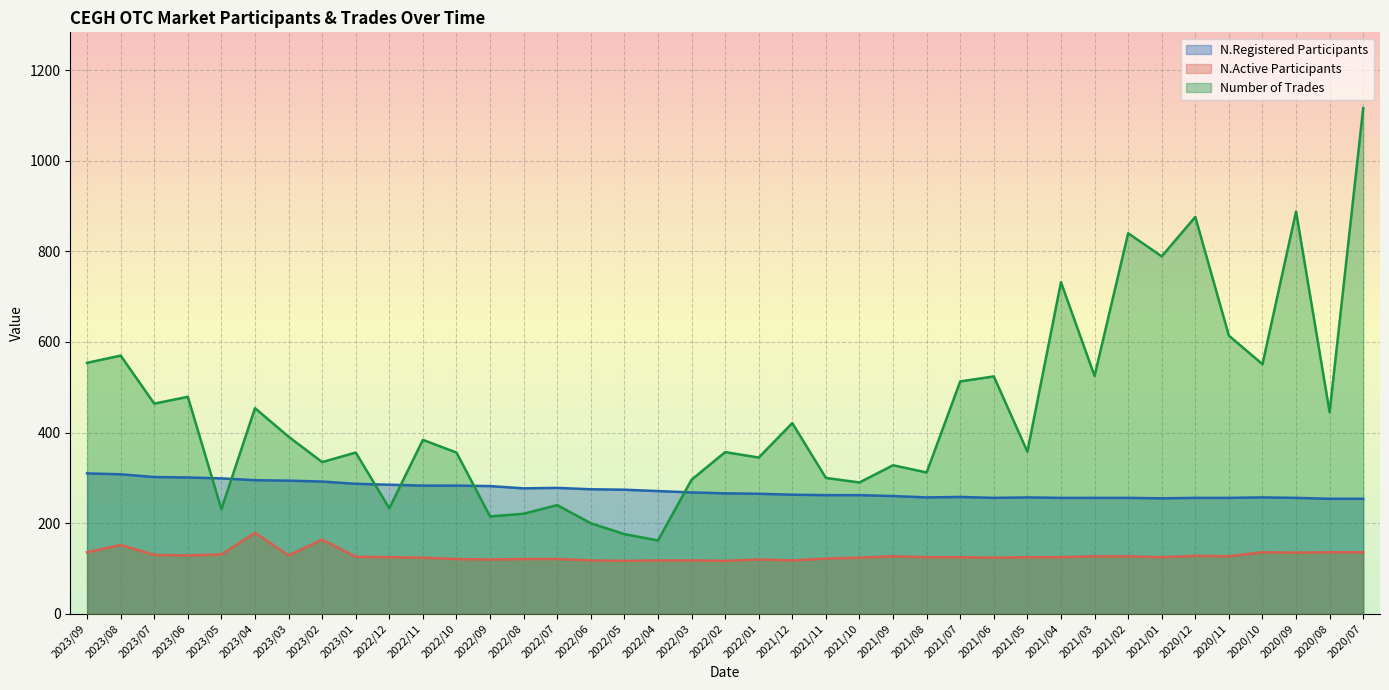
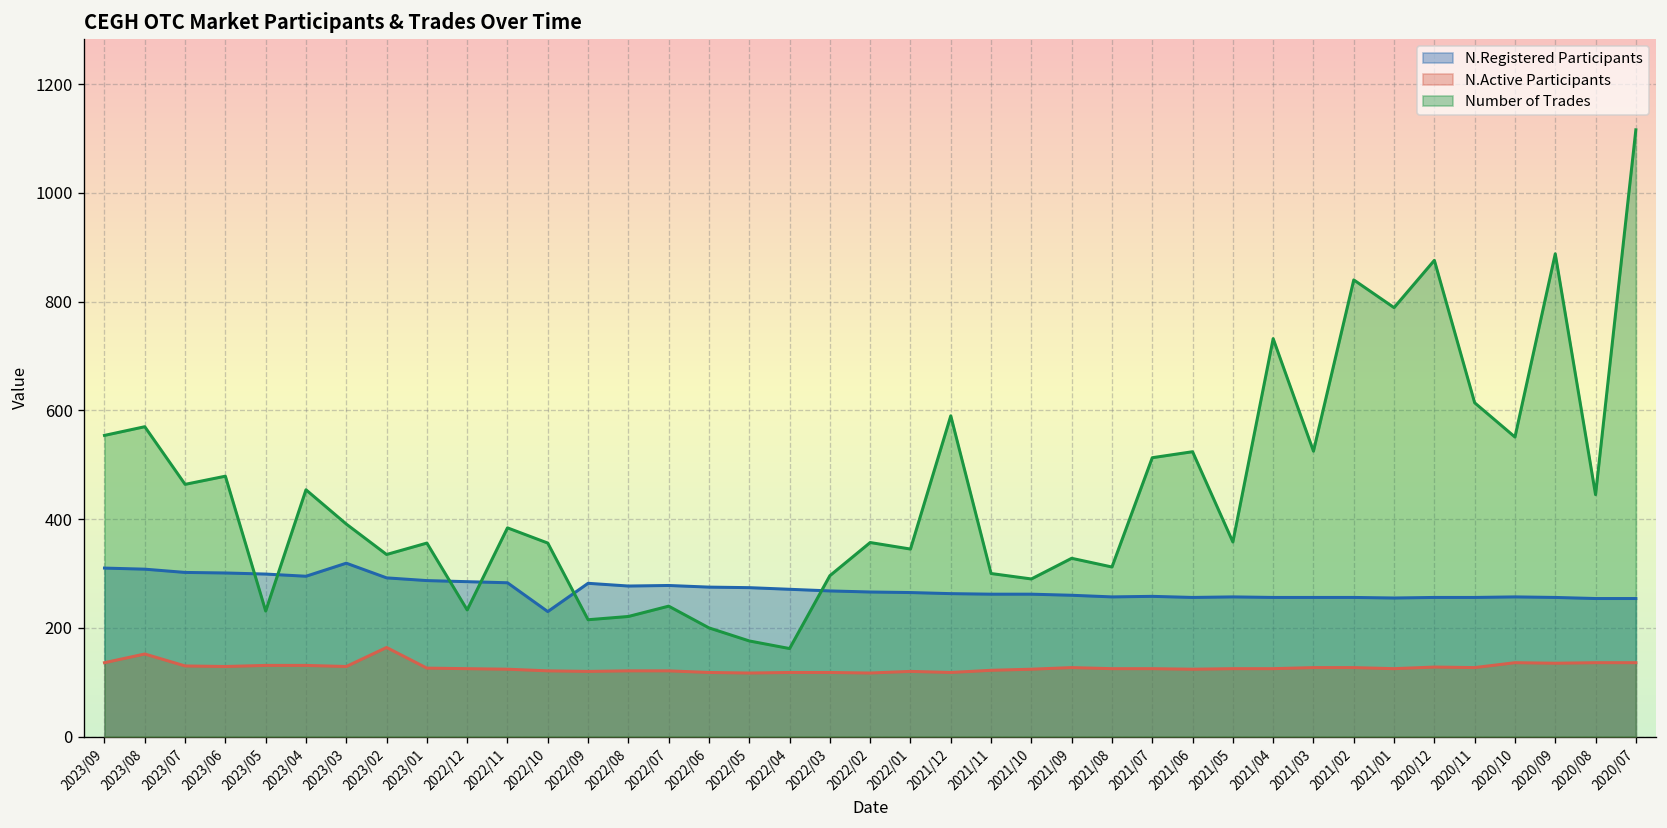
  {
    "N.Registered Participants": {
      "2023/09": 310,
      "2023/08": 310,
      "2023/07": 300,
      "2023/06": 300,
      "2023/05": 300,
      "2023/04": 300,
-     "2023/03": 290,
+     "2023/03": 320,
      "2023/02": 290,
      "2023/01": 290,
      "2022/12": 290,
      "2022/11": 280,
-     "2022/10": 280,
+     "2022/10": 230,
      "2022/09": 280,
      "2022/08": 280,
      "2022/07": 280,
      "2022/06": 280,
      "2022/05": 270,
      "2022/04": 270,
      "2022/03": 270,
      "2022/02": 270,
      "2022/01": 270,
      "2021/12": 260,
      "2021/11": 260,
      "2021/10": 260,
      "2021/09": 260,
      "2021/08": 260,
      "2021/07": 260,
      "2021/06": 260,
      "2021/05": 260,
      "2021/04": 260,
      "2021/03": 260,
      "2021/02": 260,
      "2021/01": 260,
      "2020/12": 260,
      "2020/11": 260,
      "2020/10": 260,
      "2020/09": 260,
      "2020/08": 250,
      "2020/07": 250
    },
    "N.Active Participants": {
      "2023/09": 140,
      "2023/08": 150,
      "2023/07": 130,
      "2023/06": 130,
      "2023/05": 130,
-     "2023/04": 180,
+     "2023/04": 130,
      "2023/03": 130,
      "2023/02": 160,
      "2023/01": 130,
      "2022/12": 130,
      "2022/11": 120,
      "2022/10": 120,
      "2022/09": 120,
      "2022/08": 120,
      "2022/07": 120,
      "2022/06": 120,
      "2022/05": 120,
      "2022/04": 120,
      "2022/03": 120,
      "2022/02": 120,
      "2022/01": 120,
      "2021/12": 120,
      "2021/11": 120,
      "2021/10": 120,
      "2021/09": 130,
      "2021/08": 130,
      "2021/07": 130,
      "2021/06": 120,
      "2021/05": 130,
      "2021/04": 130,
      "2021/03": 130,
      "2021/02": 130,
      "2021/01": 130,
      "2020/12": 130,
      "2020/11": 130,
      "2020/10": 140,
      "2020/09": 140,
      "2020/08": 140,
      "2020/07": 140
    },
    "Number of Trades": {
      "2023/09": 550,
      "2023/08": 570,
      "2023/07": 460,
      "2023/06": 480,
      "2023/05": 230,
      "2023/04": 450,
      "2023/03": 390,
      "2023/02": 340,
      "2023/01": 360,
      "2022/12": 230,
      "2022/11": 380,
      "2022/10": 360,
      "2022/09": 220,
      "2022/08": 220,
      "2022/07": 240,
      "2022/06": 200,
      "2022/05": 180,
      "2022/04": 160,
      "2022/03": 300,
      "2022/02": 360,
      "2022/01": 350,
-     "2021/12": 420,
+     "2021/12": 590,
      "2021/11": 300,
      "2021/10": 290,
      "2021/09": 330,
      "2021/08": 310,
      "2021/07": 510,
      "2021/06": 520,
      "2021/05": 360,
      "2021/04": 730,
      "2021/03": 530,
      "2021/02": 840,
      "2021/01": 790,
      "2020/12": 880,
      "2020/11": 610,
      "2020/10": 550,
      "2020/09": 890,
      "2020/08": 450,
      "2020/07": 1120
    }
  }
